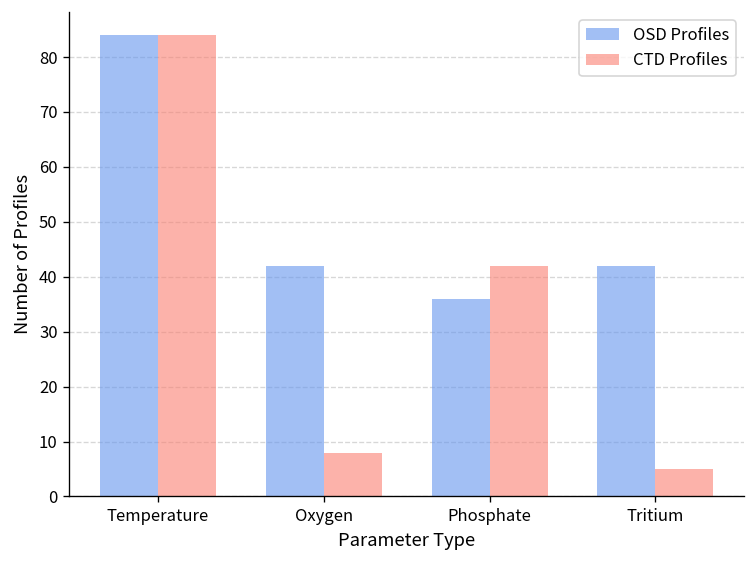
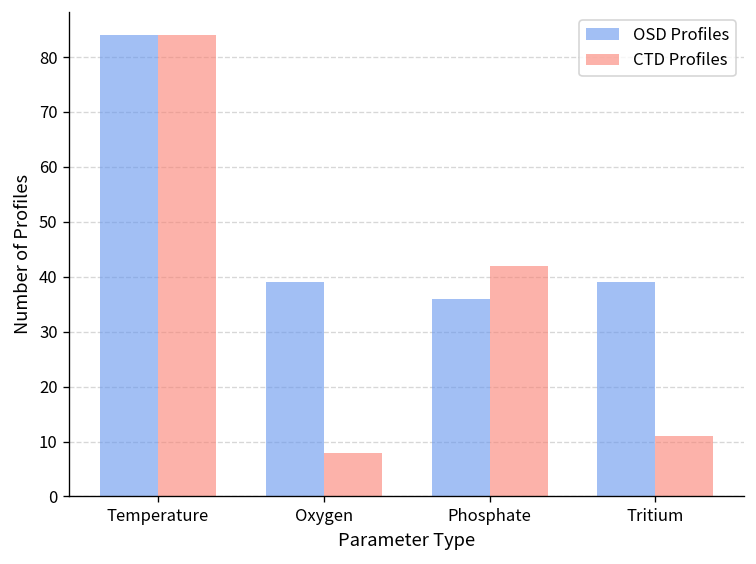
  {
    "OSD Profiles": {
      "Temperature": 84,
-     "Oxygen": 42,
+     "Oxygen": 39,
      "Phosphate": 36,
-     "Tritium": 42
+     "Tritium": 39
    },
    "CTD Profiles": {
      "Temperature": 84,
      "Oxygen": 8,
      "Phosphate": 42,
-     "Tritium": 5
+     "Tritium": 11
    }
  }
